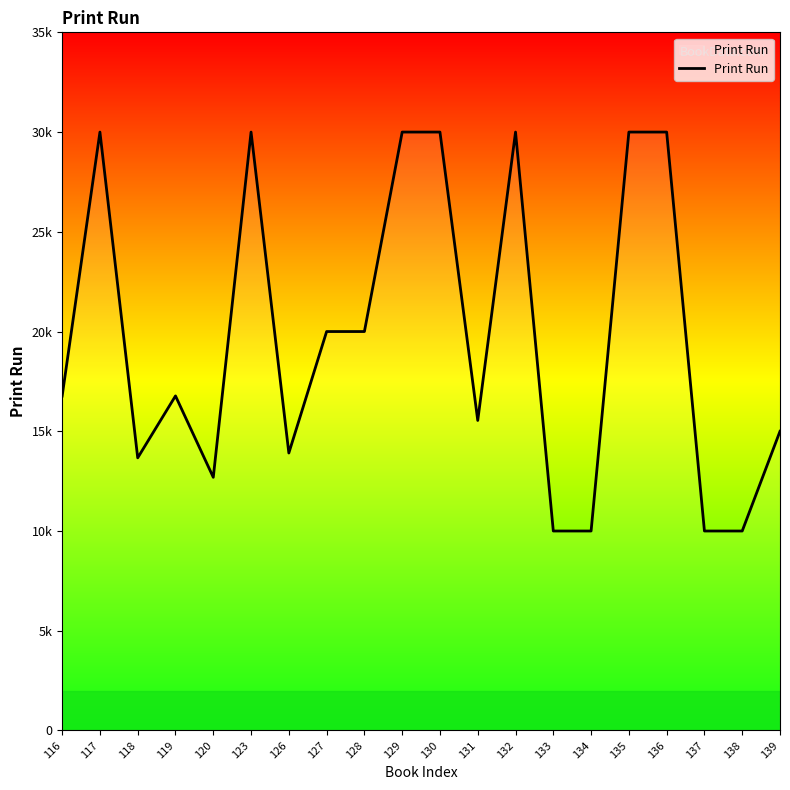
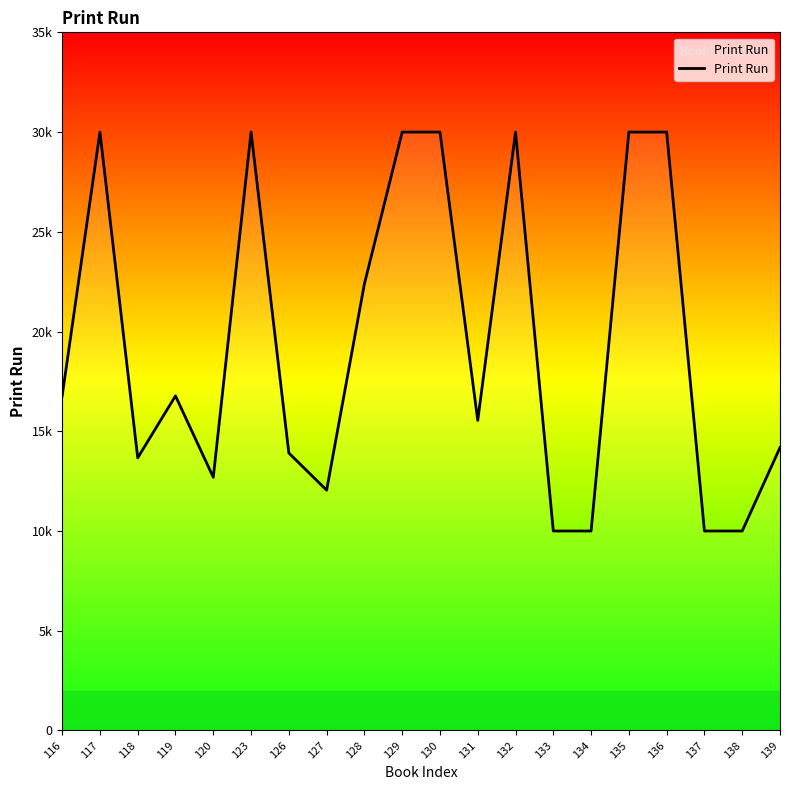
  {
    "116": 16800,
    "117": 30000,
    "118": 13700,
    "119": 16800,
    "120": 12700,
    "123": 30000,
    "126": 13900,
-   "127": 20000,
-   "128": 20000,
+   "127": 12000,
+   "128": 22400,
    "129": 30000,
    "130": 30000,
    "131": 15500,
    "132": 30000,
    "133": 10000,
    "134": 10000,
    "135": 30000,
    "136": 30000,
    "137": 10000,
    "138": 10000,
-   "139": 15000
+   "139": 14200
  }
